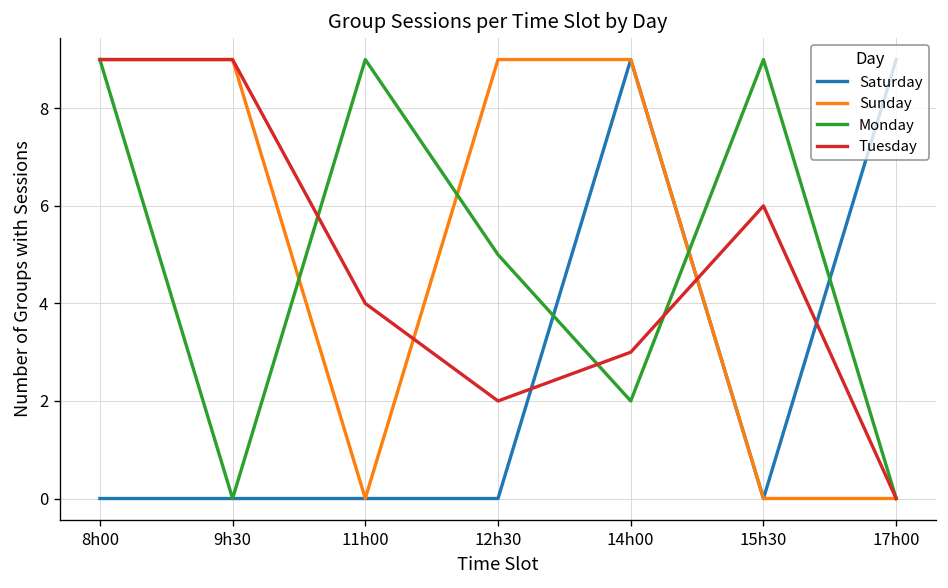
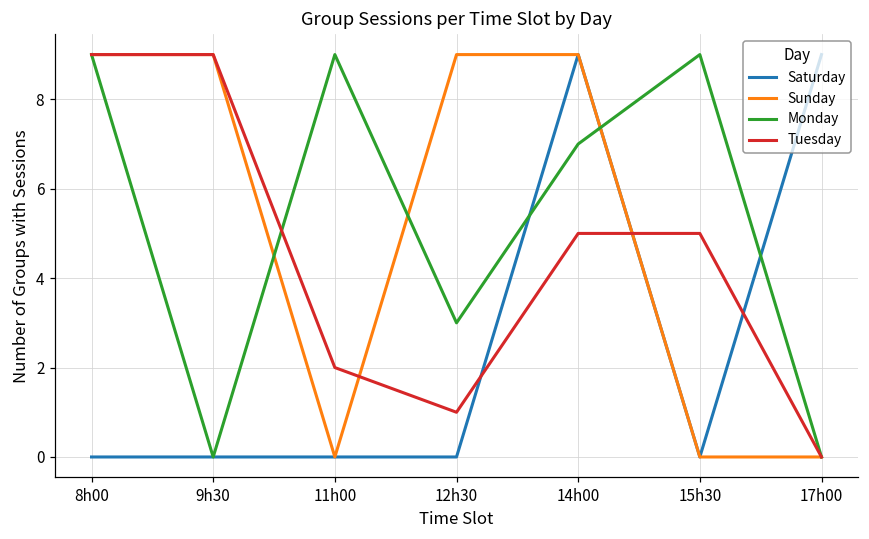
  {
    "Saturday": {
      "8h00": 0,
      "12h30": 0
    },
    "Sunday": {
      "12h30": 9
    },
    "Monday": {
      "11h00": 9,
-     "12h30": 5,
-     "14h00": 2,
+     "12h30": 3,
+     "14h00": 7,
      "15h30": 9
    },
    "Tuesday": {
-     "11h00": 4,
-     "12h30": 2,
-     "14h00": 3,
-     "15h30": 6
+     "11h00": 2,
+     "12h30": 1,
+     "14h00": 5,
+     "15h30": 5
    }
  }
